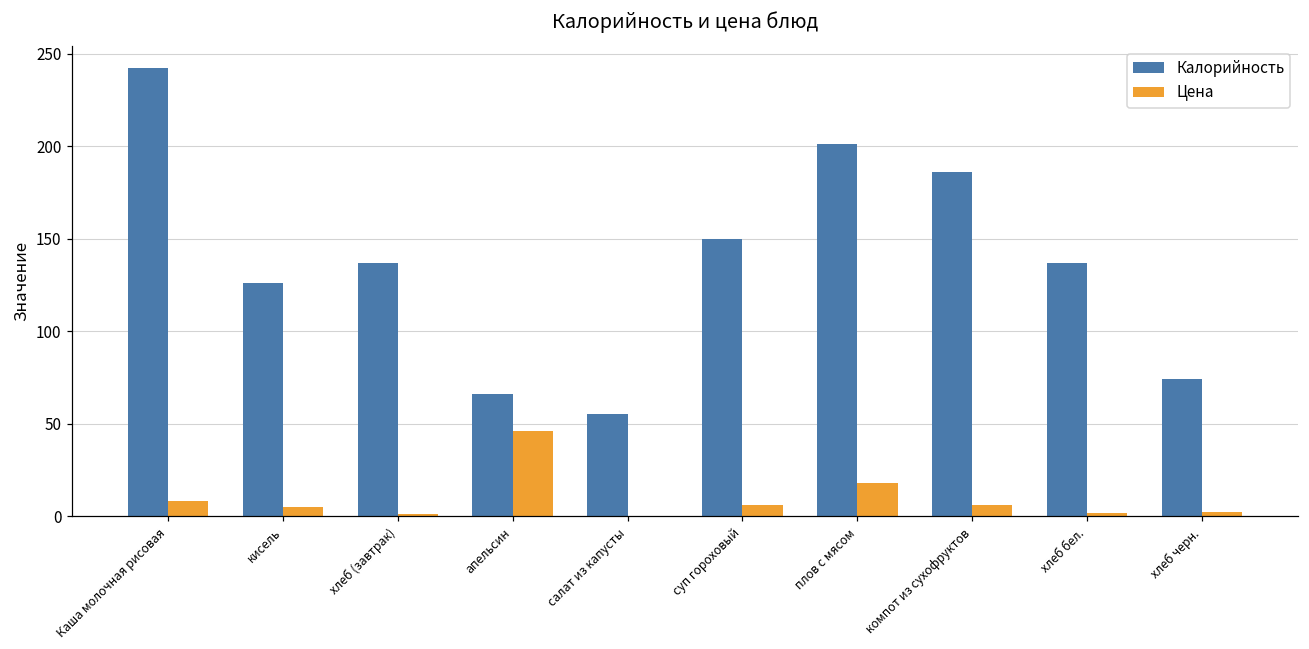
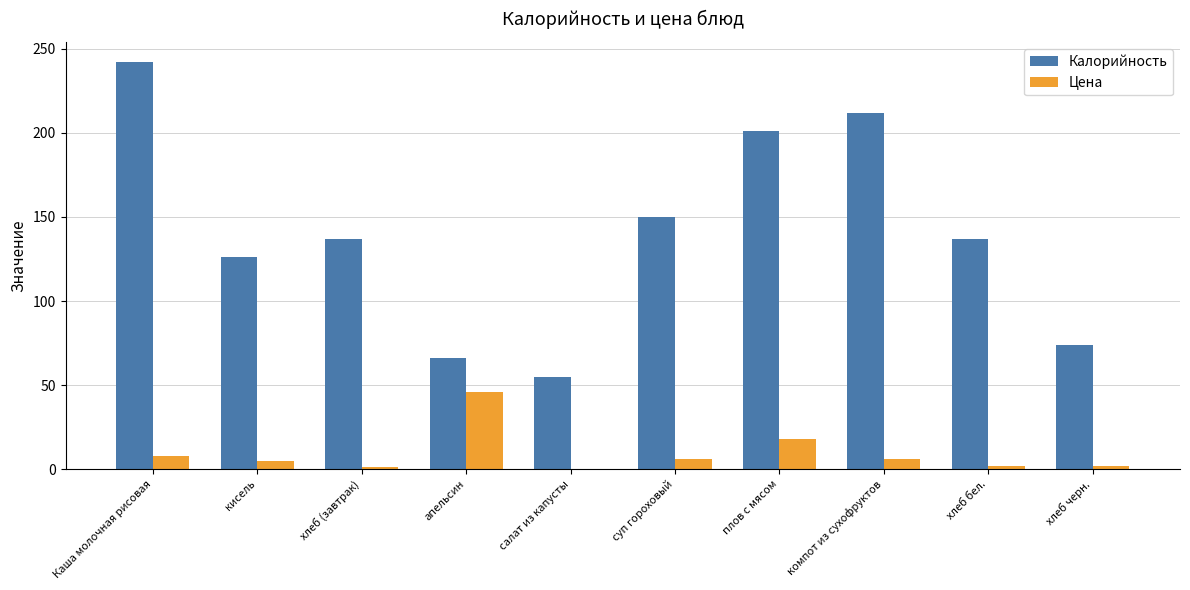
  {
    "Калорийность": {
      "Каша молочная рисовая": 242,
      "кисель": 126,
      "хлеб (завтрак)": 137,
      "апельсин": 66,
      "салат из капусты": 55,
      "суп гороховый": 150,
      "плов с мясом": 201,
-     "компот из сухофруктов": 186,
+     "компот из сухофруктов": 212,
      "хлеб бел.": 137,
      "хлеб черн.": 74
    },
    "Цена": {
      "Каша молочная рисовая": 8,
      "кисель": 5,
      "апельсин": 46,
      "салат из капусты": 0,
      "суп гороховый": 6,
      "плов с мясом": 18,
      "компот из сухофруктов": 6,
      "хлеб бел.": 2,
      "хлеб черн.": 2
    }
  }
